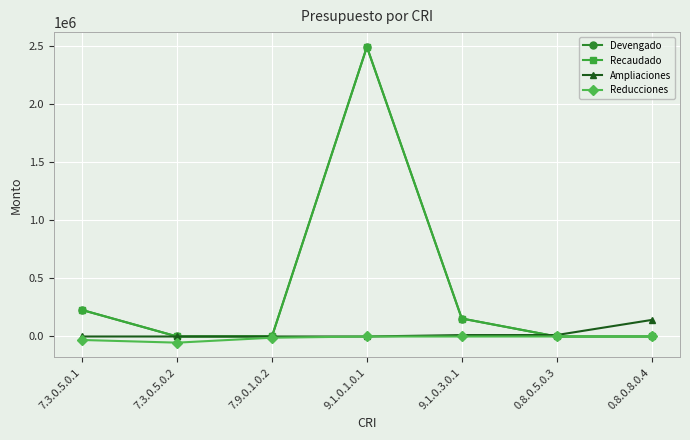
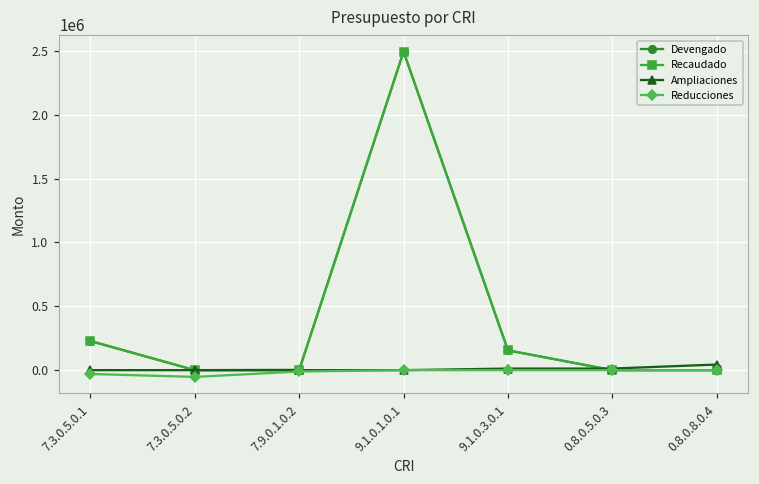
  {
    "Ampliaciones": {
      "7.3.0.5.0.1": 0,
-     "0.8.0.8.0.4": 140000
+     "0.8.0.8.0.4": 40000
    }
  }
